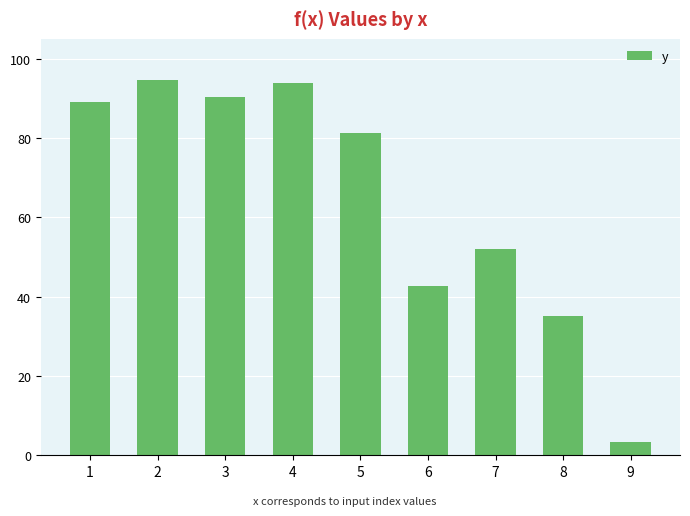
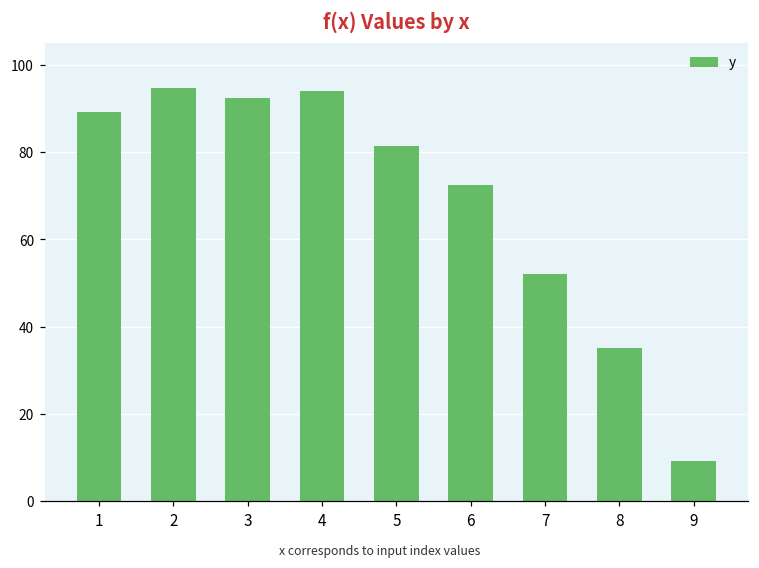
  {
    "1": 89,
    "2": 95,
-   "3": 90,
+   "3": 92,
    "4": 94,
    "5": 81,
-   "6": 43,
+   "6": 73,
    "7": 52,
    "8": 35,
-   "9": 3
+   "9": 9
  }
